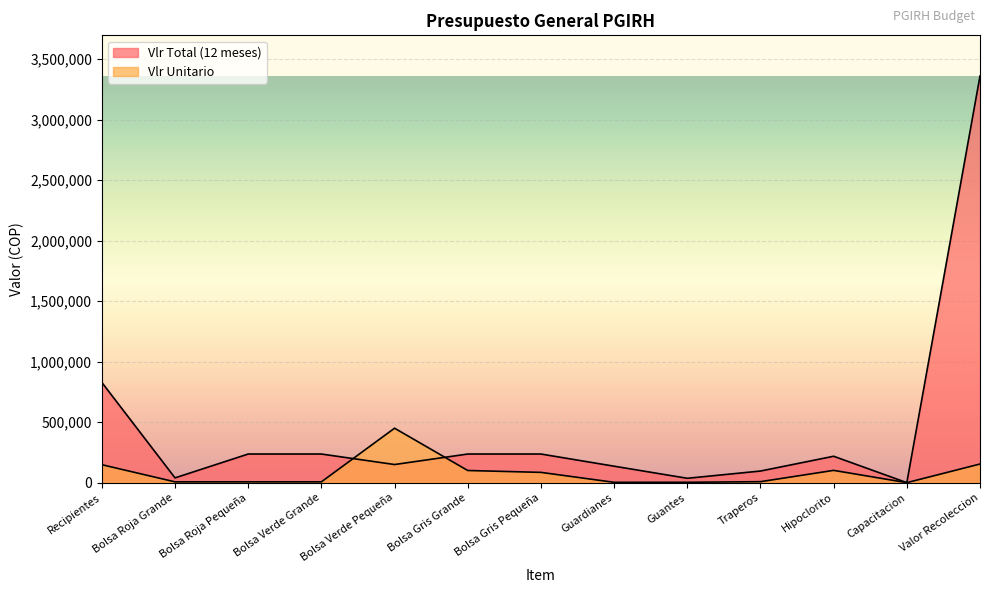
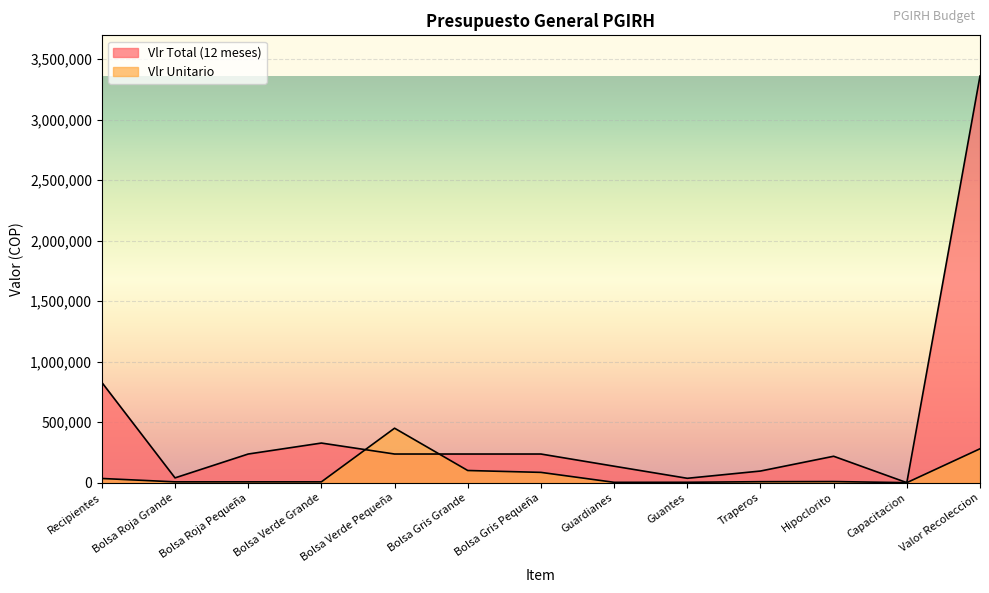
  {
    "Vlr Total (12 meses)": {
      "Recipientes": "830,000",
      "Bolsa Roja Grande": "40,000",
      "Bolsa Roja Pequeña": "240,000",
-     "Bolsa Verde Grande": "240,000",
-     "Bolsa Verde Pequeña": "150,000",
+     "Bolsa Verde Grande": "330,000",
+     "Bolsa Verde Pequeña": "240,000",
      "Bolsa Gris Grande": "240,000",
      "Bolsa Gris Pequeña": "240,000",
      "Guardianes": "140,000",
      "Guantes": "40,000",
      "Traperos": "100,000",
      "Hipoclorito": "220,000",
      "Valor Recoleccion": "3,360,000"
    },
    "Vlr Unitario": {
-     "Recipientes": "150,000",
+     "Recipientes": "30,000",
      "Bolsa Roja Grande": "10,000",
      "Bolsa Roja Pequeña": "10,000",
      "Bolsa Verde Grande": "10,000",
      "Bolsa Verde Pequeña": "450,000",
      "Bolsa Gris Grande": "100,000",
      "Bolsa Gris Pequeña": "80,000",
      "Guardianes": "0",
      "Guantes": "0",
      "Traperos": "10,000",
-     "Hipoclorito": "100,000",
-     "Valor Recoleccion": "150,000"
+     "Hipoclorito": "10,000",
+     "Valor Recoleccion": "280,000"
    }
  }
